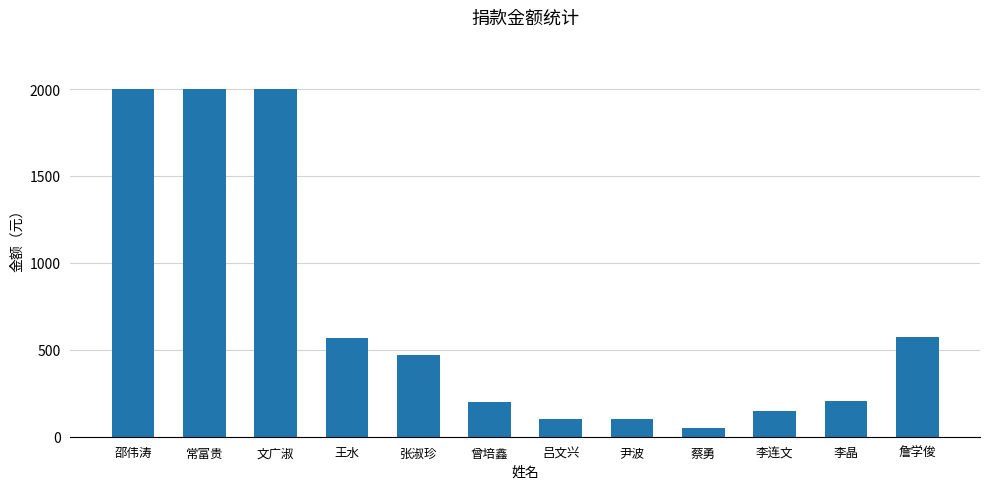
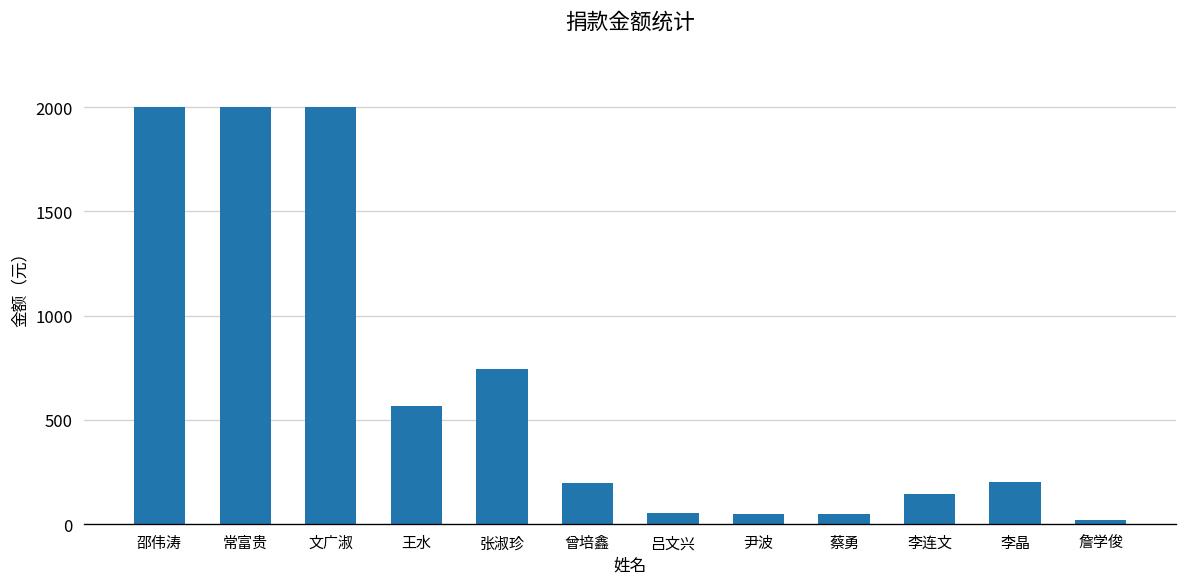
  {
    "邵伟涛": 2000,
    "常富贵": 2000,
    "文广淑": 2000,
    "王水": 570,
-   "张淑珍": 470,
+   "张淑珍": 750,
    "曾培鑫": 200,
-   "吕文兴": 100,
-   "尹波": 100,
+   "吕文兴": 50,
+   "尹波": 50,
    "蔡勇": 50,
    "李连文": 150,
    "李晶": 210,
-   "詹学俊": 570
+   "詹学俊": 20
  }
